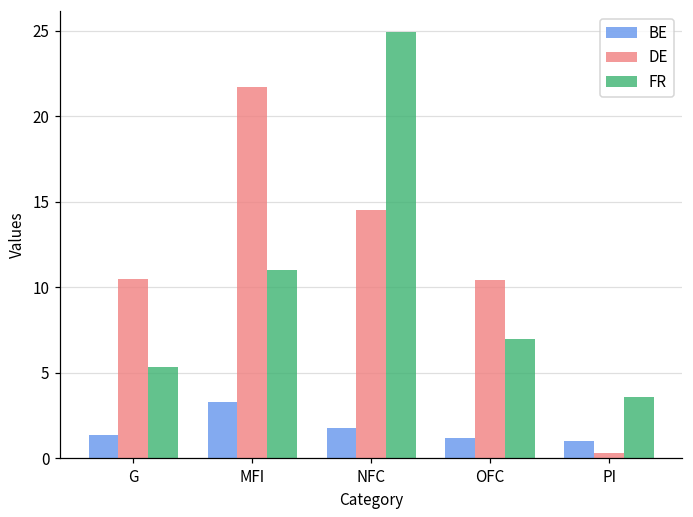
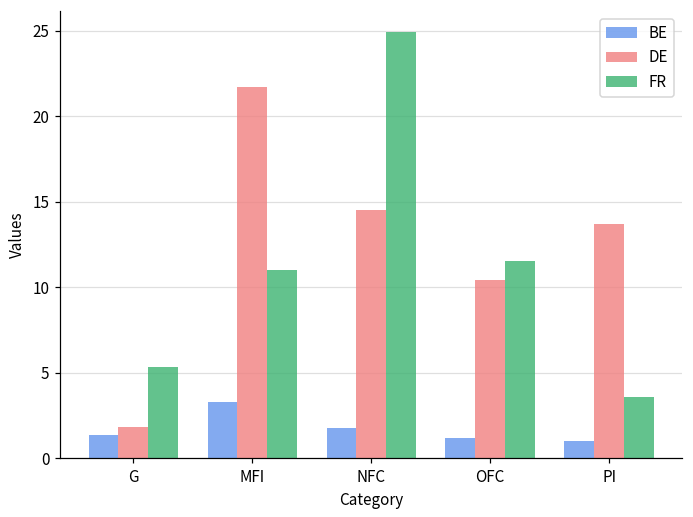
  {
    "BE": {
      "G": 1.3,
      "MFI": 3.3,
      "NFC": 1.8,
      "OFC": 1.2,
      "PI": 1.0
    },
    "DE": {
-     "G": 10.5,
+     "G": 1.8,
      "MFI": 21.7,
      "NFC": 14.5,
      "OFC": 10.5,
-     "PI": 0.3
+     "PI": 13.7
    },
    "FR": {
      "G": 5.3,
      "MFI": 11.0,
      "NFC": 24.9,
-     "OFC": 7.0,
+     "OFC": 11.6,
      "PI": 3.6
    }
  }
